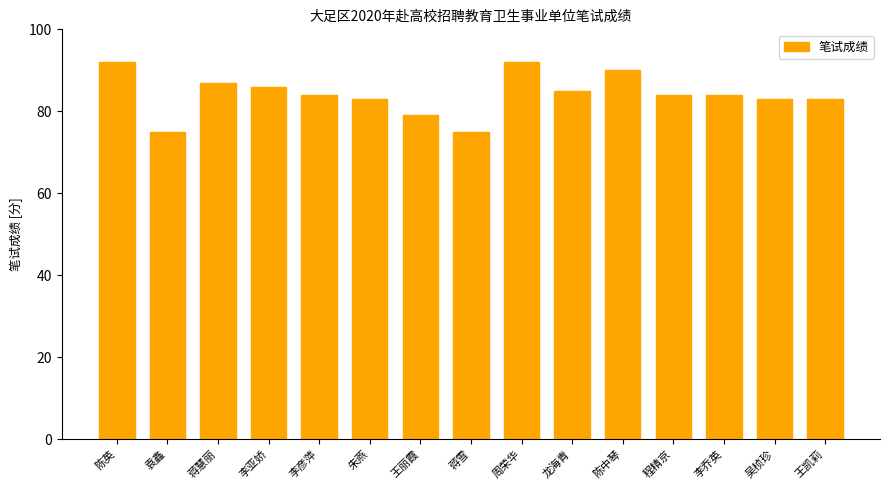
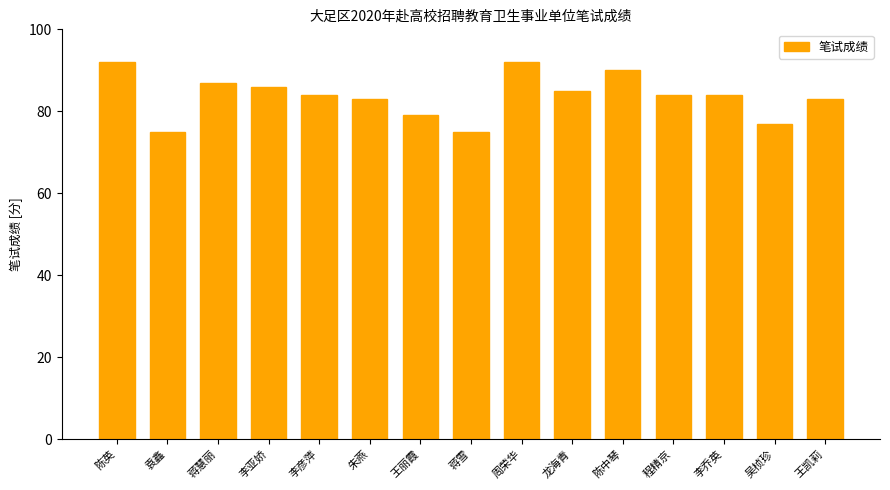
  {
    "陈英": 92,
    "袁鑫": 75,
    "蒋慧丽": 87,
    "李亚娇": 86,
    "李彦萍": 84,
    "朱燕": 83,
    "王丽霞": 79,
    "蒋雪": 75,
    "周荣华": 92,
    "龙海青": 85,
    "陈中琴": 90,
    "程精京": 84,
    "李乔英": 84,
-   "吴桢珍": 83,
+   "吴桢珍": 77,
    "王凯莉": 83
  }
